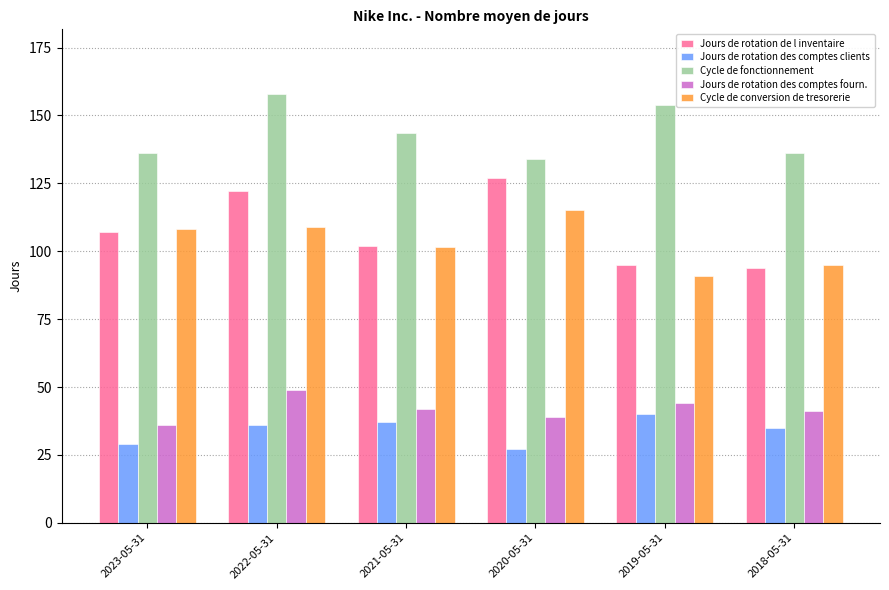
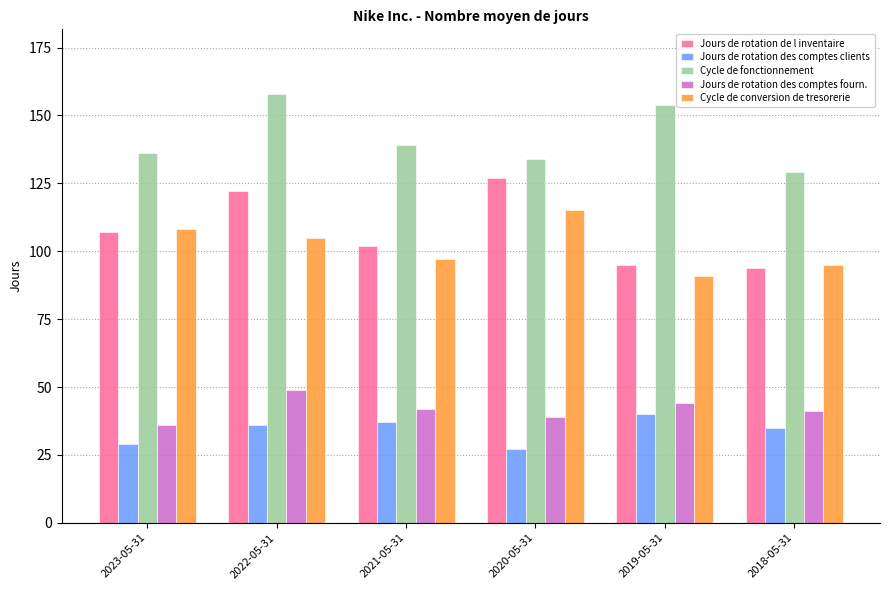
  {
    "Jours de rotation de l inventaire": {
      "2023-05-31": 107,
      "2022-05-31": 122,
      "2021-05-31": 102,
      "2020-05-31": 127,
      "2019-05-31": 95,
      "2018-05-31": 94
    },
    "Jours de rotation des comptes clients": {
      "2023-05-31": 29,
      "2022-05-31": 36,
      "2021-05-31": 37,
      "2020-05-31": 27,
      "2019-05-31": 40,
      "2018-05-31": 35
    },
    "Cycle de fonctionnement": {
      "2023-05-31": 136,
      "2022-05-31": 158,
-     "2021-05-31": 144,
+     "2021-05-31": 139,
      "2020-05-31": 134,
      "2019-05-31": 154,
-     "2018-05-31": 136
+     "2018-05-31": 129
    },
    "Jours de rotation des comptes fourn.": {
      "2023-05-31": 36,
      "2022-05-31": 49,
      "2021-05-31": 42,
      "2020-05-31": 39,
      "2019-05-31": 44,
      "2018-05-31": 41
    },
    "Cycle de conversion de tresorerie": {
      "2023-05-31": 108,
-     "2022-05-31": 109,
-     "2021-05-31": 102,
+     "2022-05-31": 105,
+     "2021-05-31": 97,
      "2020-05-31": 115,
      "2019-05-31": 91,
      "2018-05-31": 95
    }
  }
